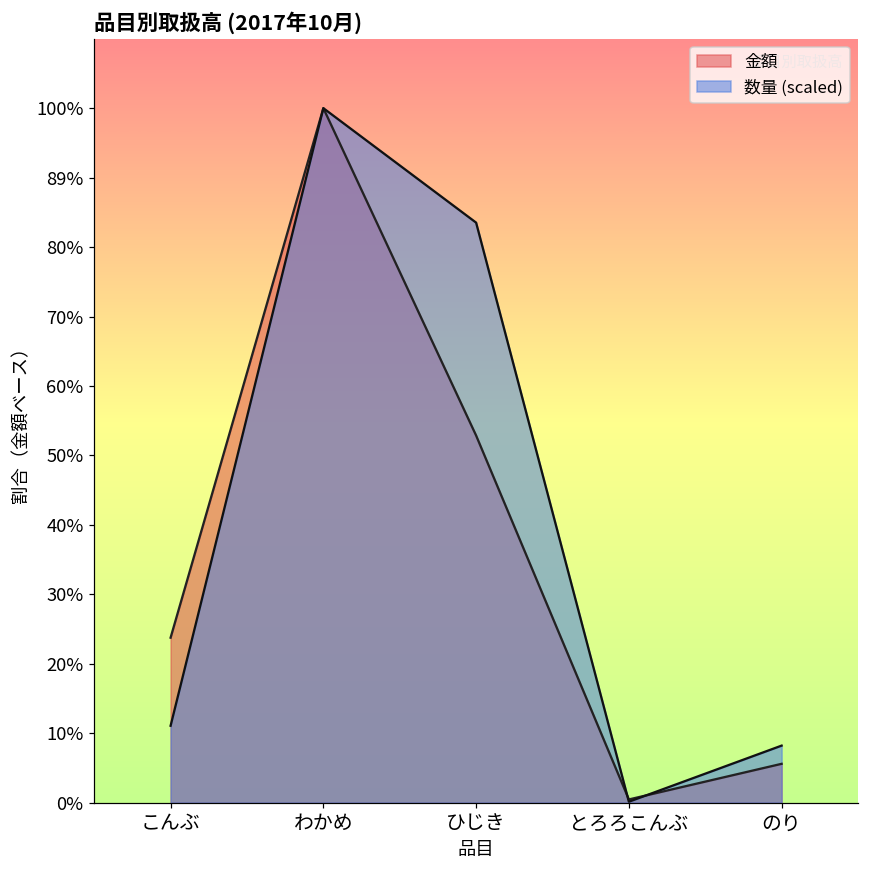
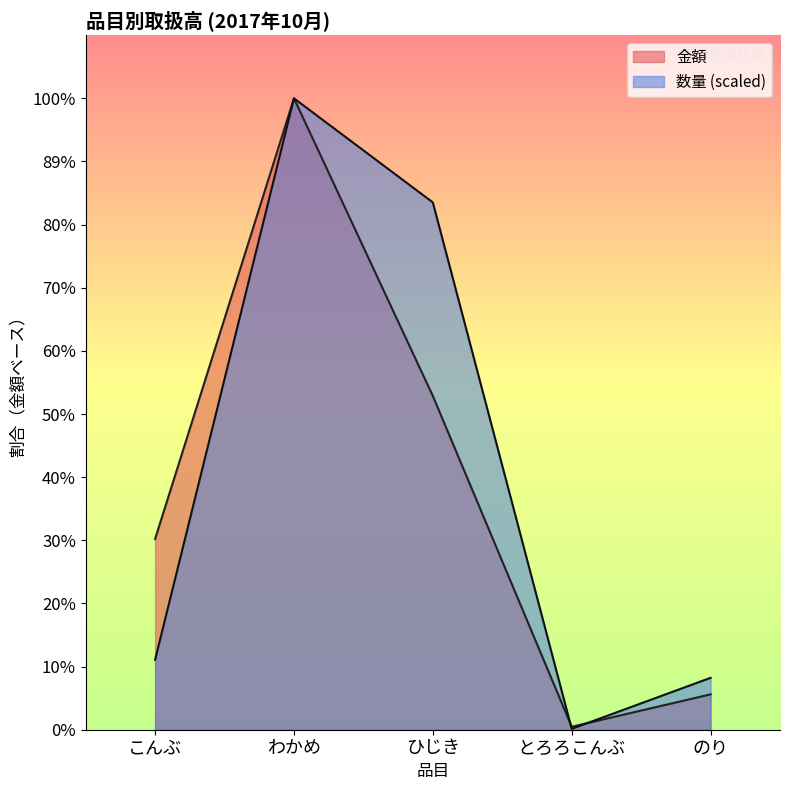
  {
    "金額": {
-     "こんぶ": "24%",
+     "こんぶ": "30%",
      "ひじき": "53%",
      "のり": "6%"
    },
    "数量 (scaled)": {
      "こんぶ": "11%",
      "ひじき": "84%",
      "のり": "8%"
    }
  }
